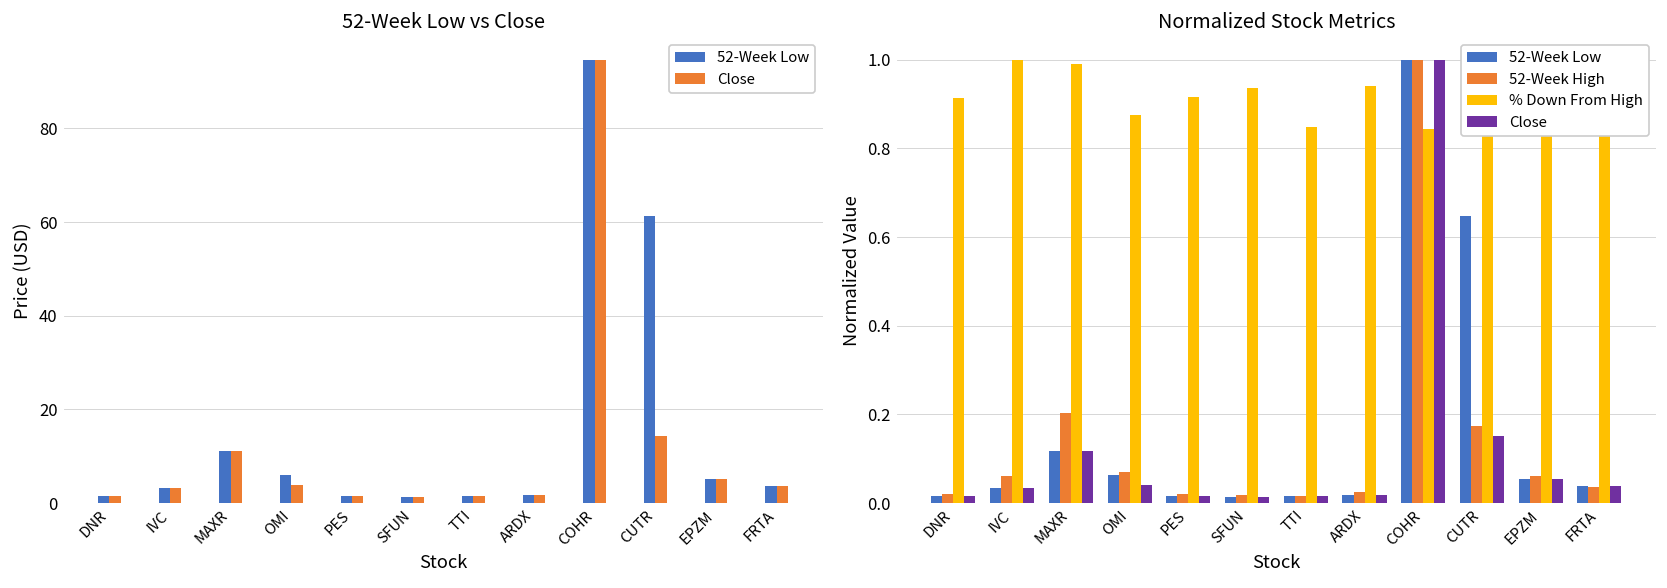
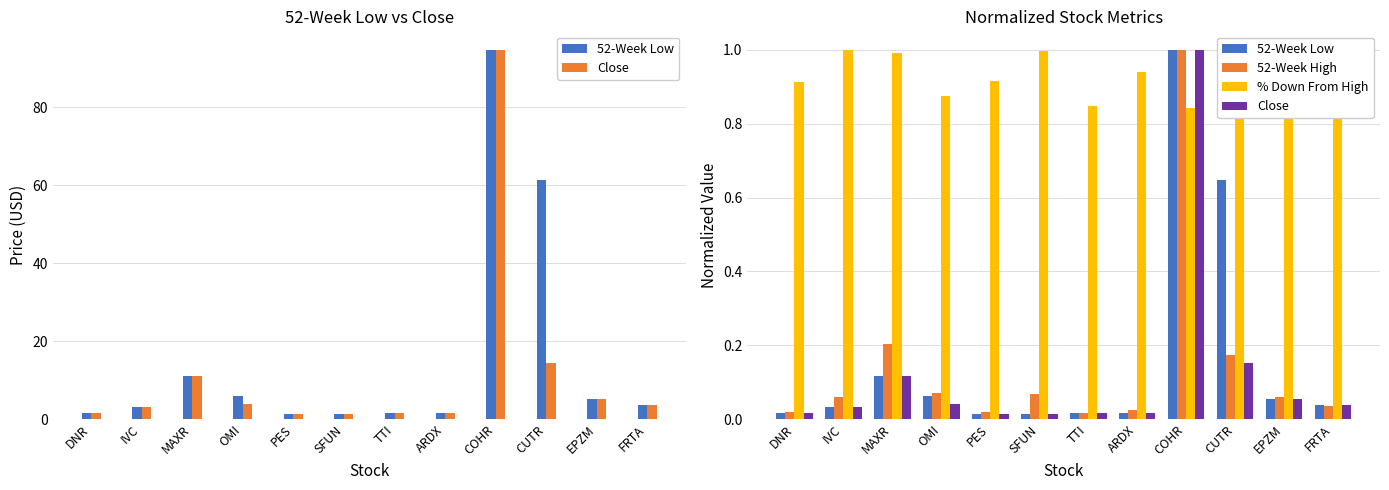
  {
    "52-Week Low vs Close": {
      "52-Week Low": {
        "DNR": 2,
        "IVC": 3,
        "MAXR": 11,
        "OMI": 6,
        "PES": 1,
        "SFUN": 1,
        "TTI": 1,
        "ARDX": 2,
        "COHR": 95,
        "CUTR": 61,
        "EPZM": 5,
        "FRTA": 4
      }
    },
    "Normalized Stock Metrics": {
      "52-Week Low": {
        "DNR": 0.02,
        "IVC": 0.03,
        "MAXR": 0.12,
        "OMI": 0.06,
        "PES": 0.02,
        "SFUN": 0.01,
        "TTI": 0.02,
        "ARDX": 0.02,
        "COHR": 1.00,
        "CUTR": 0.65,
        "EPZM": 0.06,
        "FRTA": 0.04
      },
      "52-Week High": {
        "DNR": 0.02,
        "IVC": 0.06,
        "MAXR": 0.20,
        "OMI": 0.07,
        "PES": 0.02,
-       "SFUN": 0.02,
+       "SFUN": 0.07,
        "TTI": 0.02,
        "ARDX": 0.02,
        "COHR": 1.00,
        "CUTR": 0.17,
        "EPZM": 0.06,
        "FRTA": 0.04
      },
      "% Down From High": {
        "DNR": 0.91,
        "IVC": 1.00,
        "MAXR": 0.99,
        "OMI": 0.88,
        "PES": 0.92,
-       "SFUN": 0.94,
+       "SFUN": 1.00,
        "TTI": 0.85,
        "ARDX": 0.94,
        "COHR": 0.84
      },
      "Close": {
        "DNR": 0.02,
        "IVC": 0.03,
        "MAXR": 0.12,
        "OMI": 0.04,
        "PES": 0.02,
        "SFUN": 0.01,
        "TTI": 0.02,
        "ARDX": 0.02,
        "COHR": 1.00,
        "CUTR": 0.15,
        "EPZM": 0.06,
        "FRTA": 0.04
      }
    }
  }
